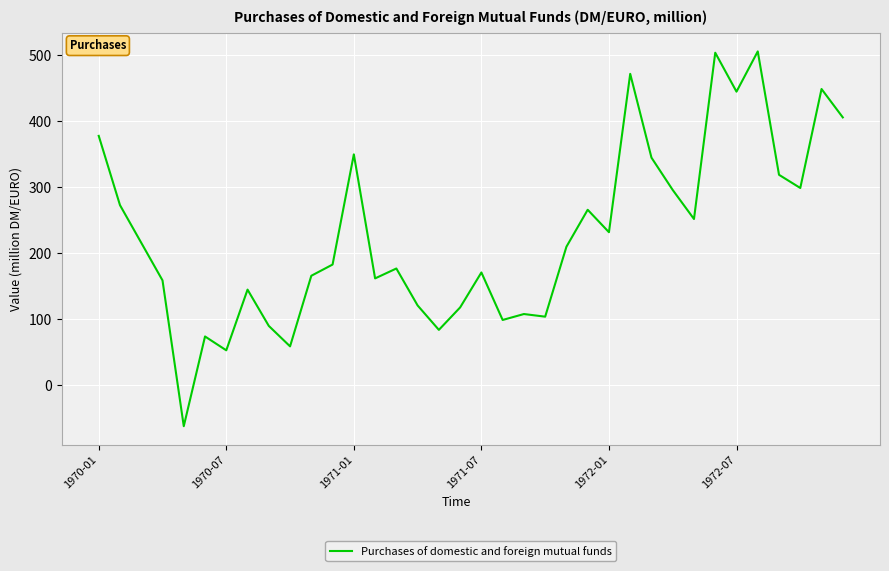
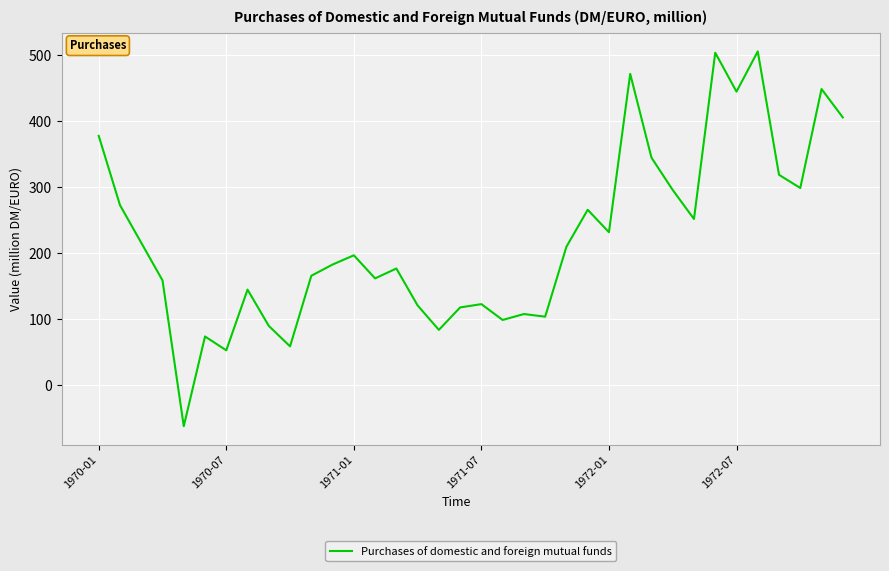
  {
    "1970-01": 380,
    "1970-07": 50,
-   "1971-01": 350,
-   "1971-07": 170,
+   "1971-01": 200,
+   "1971-07": 120,
    "1972-01": 230,
    "1972-07": 450
  }
